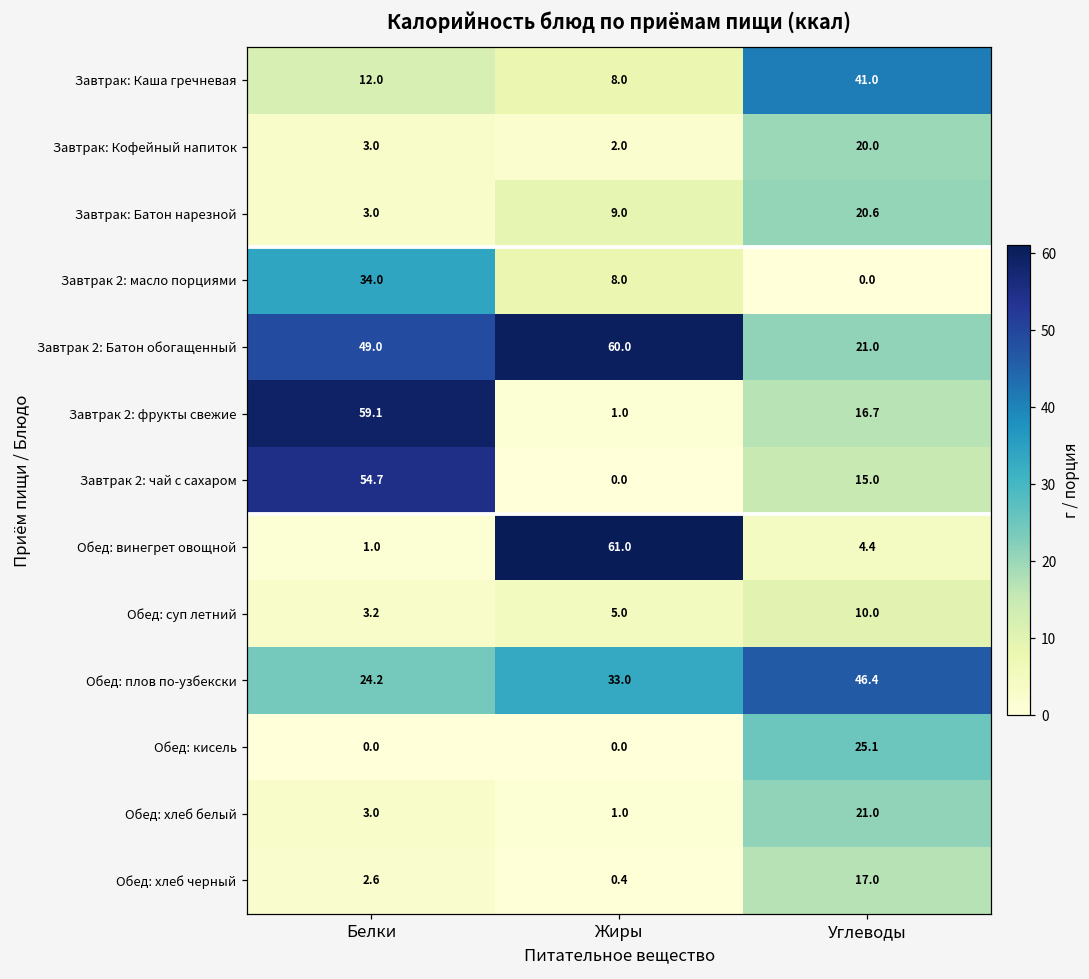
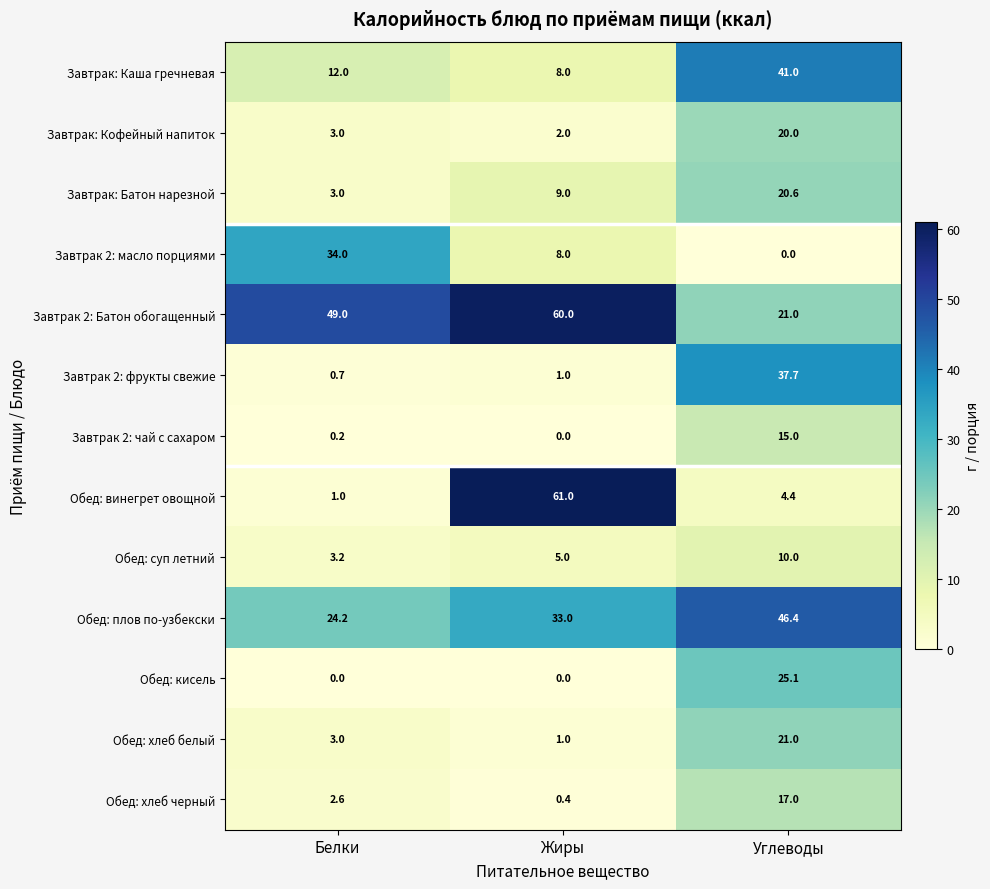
  {
    "Завтрак: Каша гречневая": {
      "Белки": 12.0,
      "Жиры": 8.0,
      "Углеводы": 41.0
    },
    "Завтрак: Кофейный напиток": {
      "Белки": 3.0,
      "Жиры": 2.0,
      "Углеводы": 20.0
    },
    "Завтрак: Батон нарезной": {
      "Белки": 3.0,
      "Жиры": 9.0,
      "Углеводы": 20.6
    },
    "Завтрак 2: масло порциями": {
      "Белки": 34.0,
      "Жиры": 8.0,
      "Углеводы": 0.0
    },
    "Завтрак 2: Батон обогащенный": {
      "Белки": 49.0,
      "Жиры": 60.0,
      "Углеводы": 21.0
    },
    "Завтрак 2: фрукты свежие": {
-     "Белки": 59.1,
+     "Белки": 0.7,
      "Жиры": 1.0,
-     "Углеводы": 16.7
+     "Углеводы": 37.7
    },
    "Завтрак 2: чай с сахаром": {
-     "Белки": 54.7,
+     "Белки": 0.2,
      "Жиры": 0.0,
      "Углеводы": 15.0
    },
    "Обед: винегрет овощной": {
      "Белки": 1.0,
      "Жиры": 61.0,
      "Углеводы": 4.4
    },
    "Обед: суп летний": {
      "Белки": 3.2,
      "Жиры": 5.0,
      "Углеводы": 10.0
    },
    "Обед: плов по-узбекски": {
      "Белки": 24.2,
      "Жиры": 33.0,
      "Углеводы": 46.4
    },
    "Обед: кисель": {
      "Белки": 0.0,
      "Жиры": 0.0,
      "Углеводы": 25.1
    },
    "Обед: хлеб белый": {
      "Белки": 3.0,
      "Жиры": 1.0,
      "Углеводы": 21.0
    },
    "Обед: хлеб черный": {
      "Белки": 2.6,
      "Жиры": 0.4,
      "Углеводы": 17.0
    }
  }
